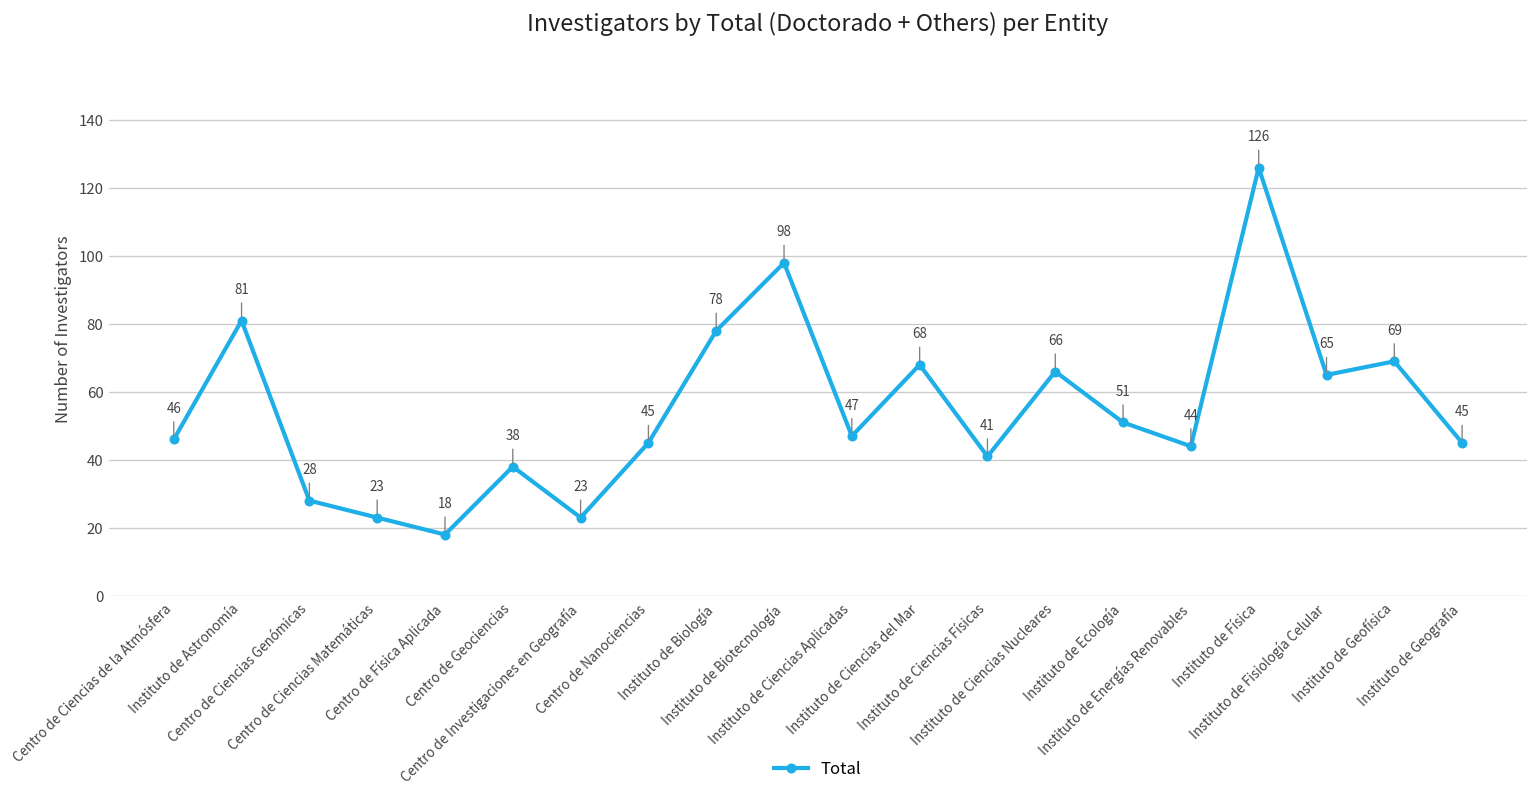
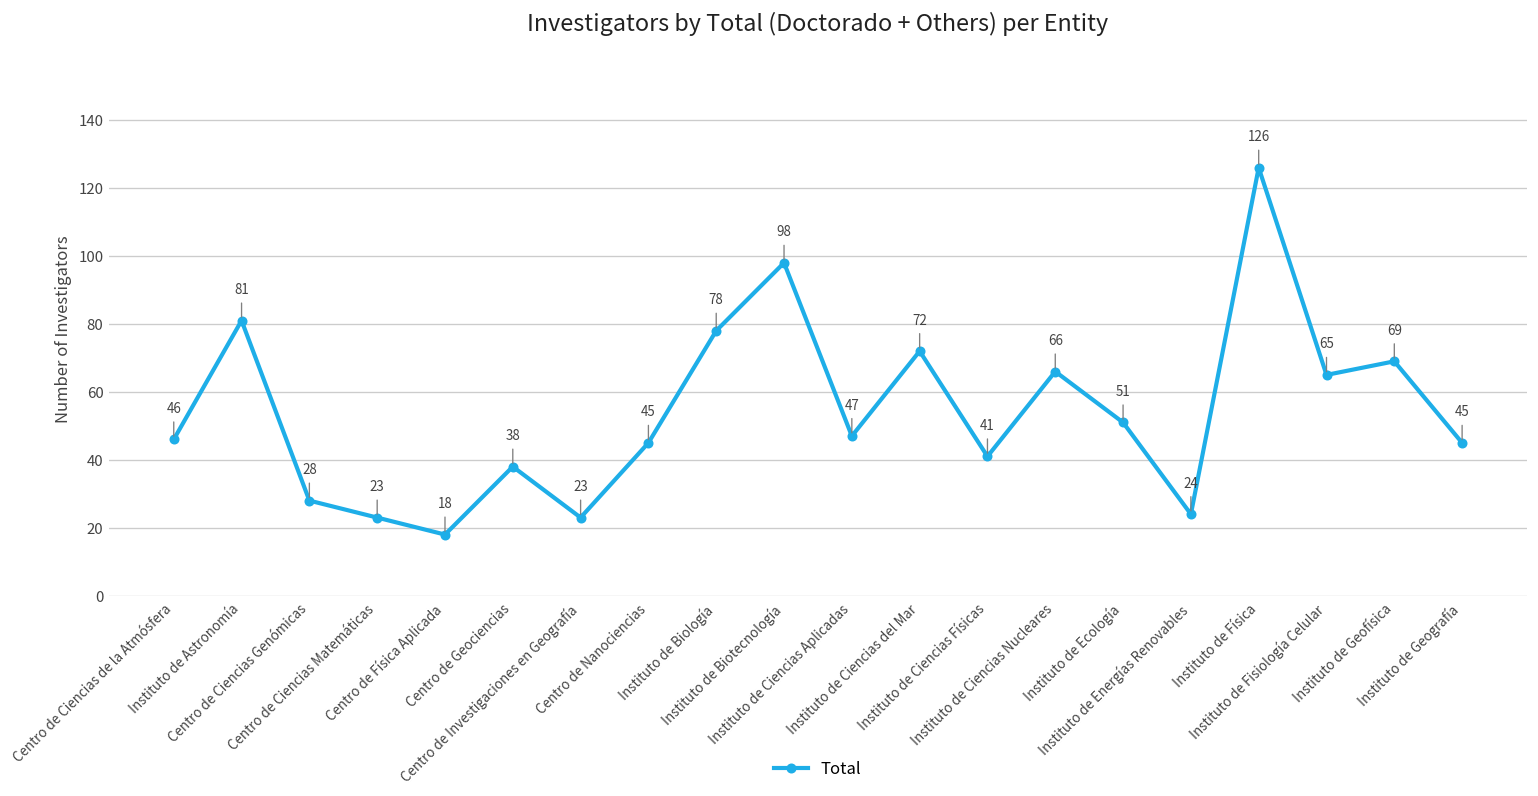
  {
    "Centro de Ciencias de la Atmósfera": 46,
    "Instituto de Astronomía": 81,
    "Centro de Ciencias Genómicas": 28,
    "Centro de Ciencias Matemáticas": 23,
    "Centro de Física Aplicada": 18,
    "Centro de Geociencias": 38,
    "Centro de Investigaciones en Geografía": 23,
    "Centro de Nanociencias": 45,
    "Instituto de Biología": 78,
    "Instituto de Biotecnología": 98,
    "Instituto de Ciencias Aplicadas": 47,
-   "Instituto de Ciencias del Mar": 68,
+   "Instituto de Ciencias del Mar": 72,
    "Instituto de Ciencias Físicas": 41,
    "Instituto de Ciencias Nucleares": 66,
    "Instituto de Ecología": 51,
-   "Instituto de Energías Renovables": 44,
+   "Instituto de Energías Renovables": 24,
    "Instituto de Física": 126,
    "Instituto de Fisiología Celular": 65,
    "Instituto de Geofísica": 69,
    "Instituto de Geografía": 45
  }
